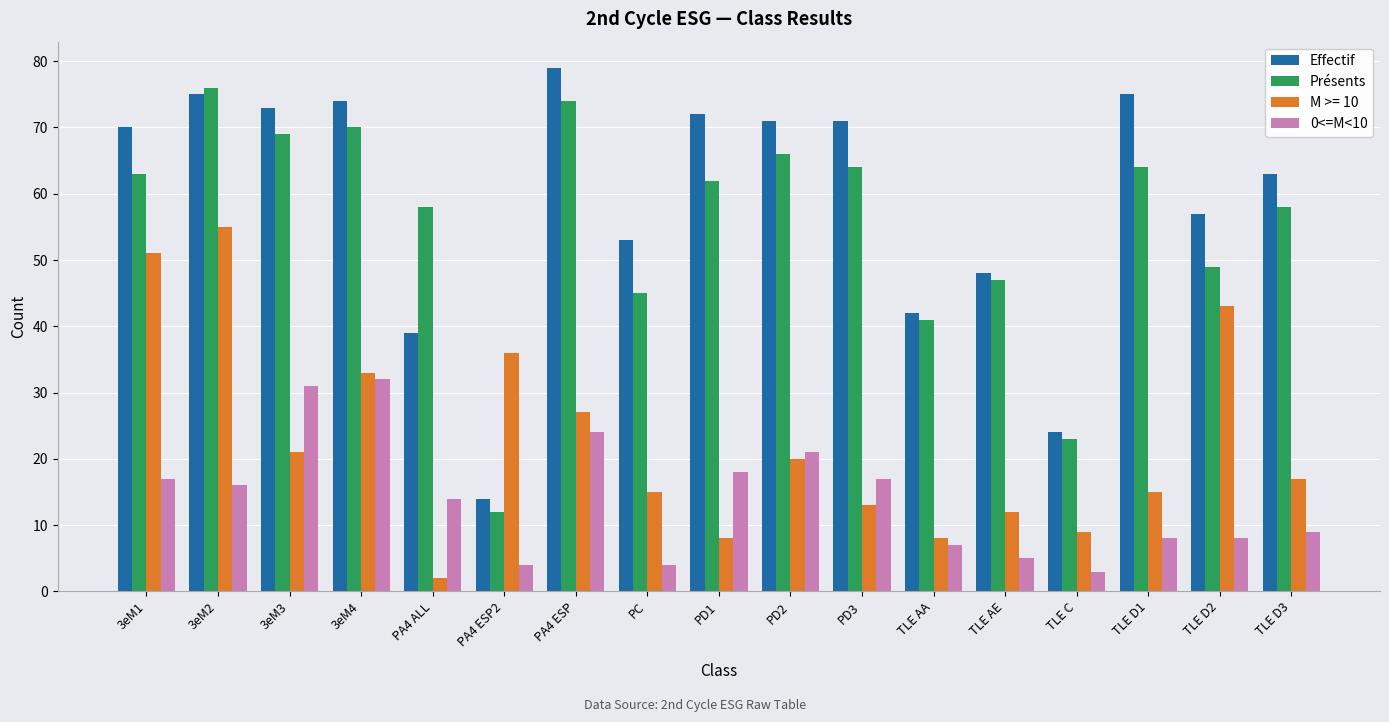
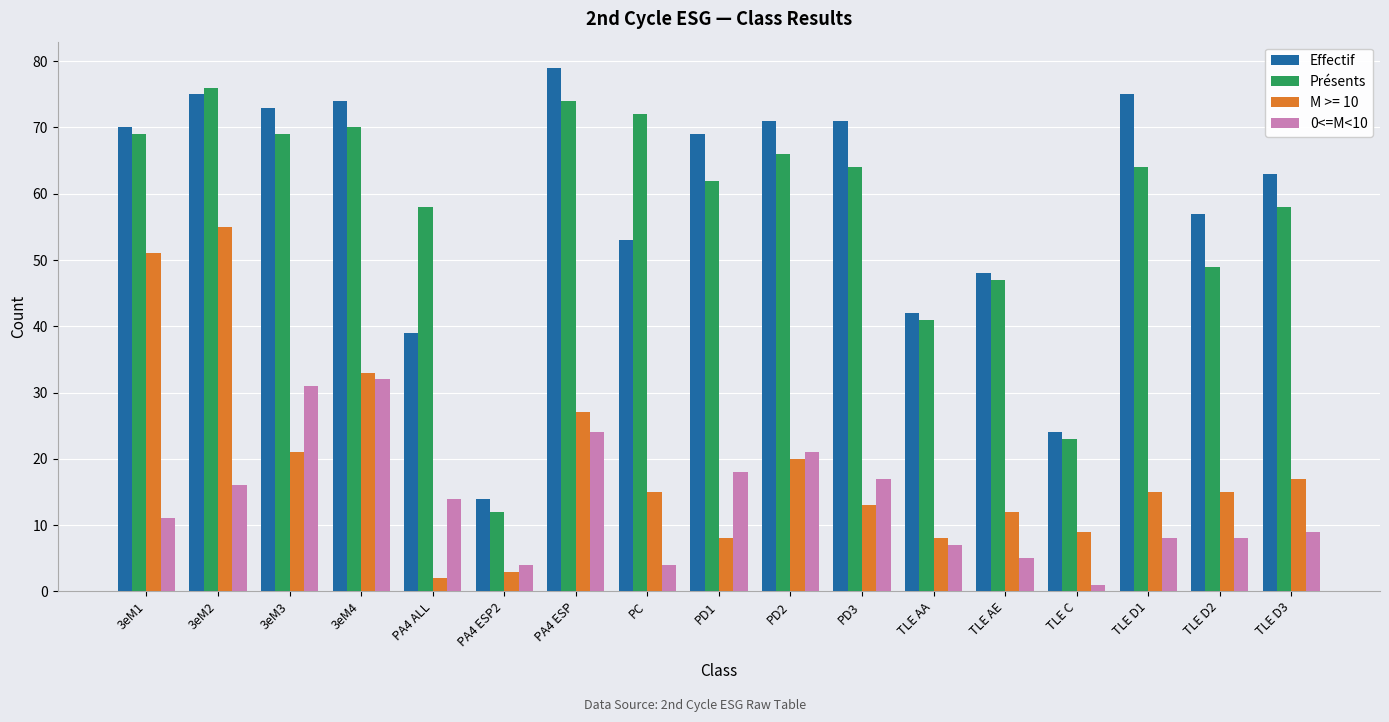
  {
    "Effectif": {
      "3eM1": 70,
      "3eM2": 75,
      "3eM3": 73,
      "3eM4": 74,
      "PA4 ALL": 39,
      "PA4 ESP2": 14,
      "PA4 ESP": 79,
      "PC": 53,
-     "PD1": 72,
+     "PD1": 69,
      "PD2": 71,
      "PD3": 71,
      "TLE AA": 42,
      "TLE AE": 48,
      "TLE C": 24,
      "TLE D1": 75,
      "TLE D2": 57,
      "TLE D3": 63
    },
    "Présents": {
-     "3eM1": 63,
+     "3eM1": 69,
      "3eM2": 76,
      "3eM3": 69,
      "3eM4": 70,
      "PA4 ALL": 58,
      "PA4 ESP2": 12,
      "PA4 ESP": 74,
-     "PC": 45,
+     "PC": 72,
      "PD1": 62,
      "PD2": 66,
      "PD3": 64,
      "TLE AA": 41,
      "TLE AE": 47,
      "TLE C": 23,
      "TLE D1": 64,
      "TLE D2": 49,
      "TLE D3": 58
    },
    "M >= 10": {
      "3eM1": 51,
      "3eM2": 55,
      "3eM3": 21,
      "3eM4": 33,
      "PA4 ALL": 2,
-     "PA4 ESP2": 36,
+     "PA4 ESP2": 3,
      "PA4 ESP": 27,
      "PC": 15,
      "PD1": 8,
      "PD2": 20,
      "PD3": 13,
      "TLE AA": 8,
      "TLE AE": 12,
      "TLE C": 9,
      "TLE D1": 15,
-     "TLE D2": 43,
+     "TLE D2": 15,
      "TLE D3": 17
    },
    "0<=M<10": {
-     "3eM1": 17,
+     "3eM1": 11,
      "3eM2": 16,
      "3eM3": 31,
      "3eM4": 32,
      "PA4 ALL": 14,
      "PA4 ESP2": 4,
      "PA4 ESP": 24,
      "PC": 4,
      "PD1": 18,
      "PD2": 21,
      "PD3": 17,
      "TLE AA": 7,
      "TLE AE": 5,
-     "TLE C": 3,
+     "TLE C": 1,
      "TLE D1": 8,
      "TLE D2": 8,
      "TLE D3": 9
    }
  }
